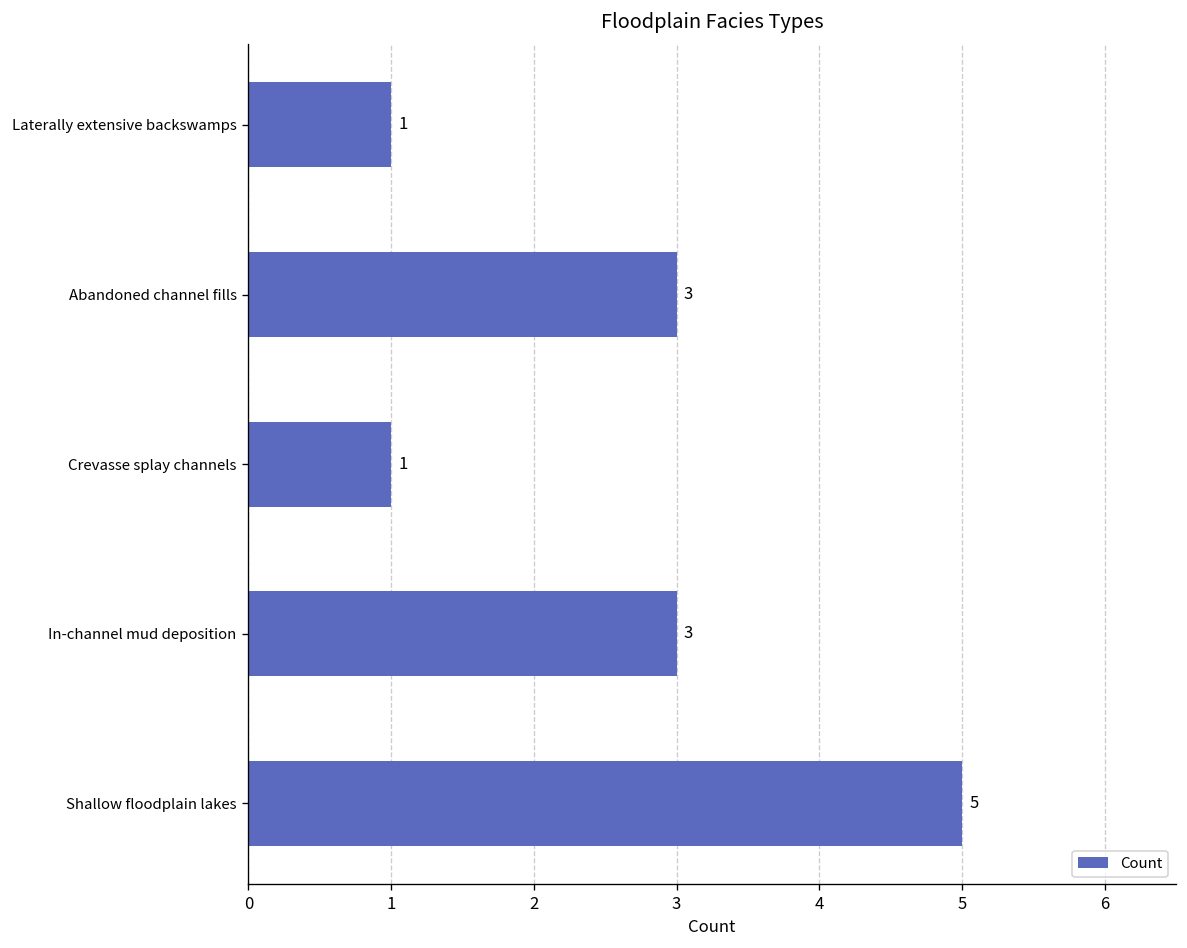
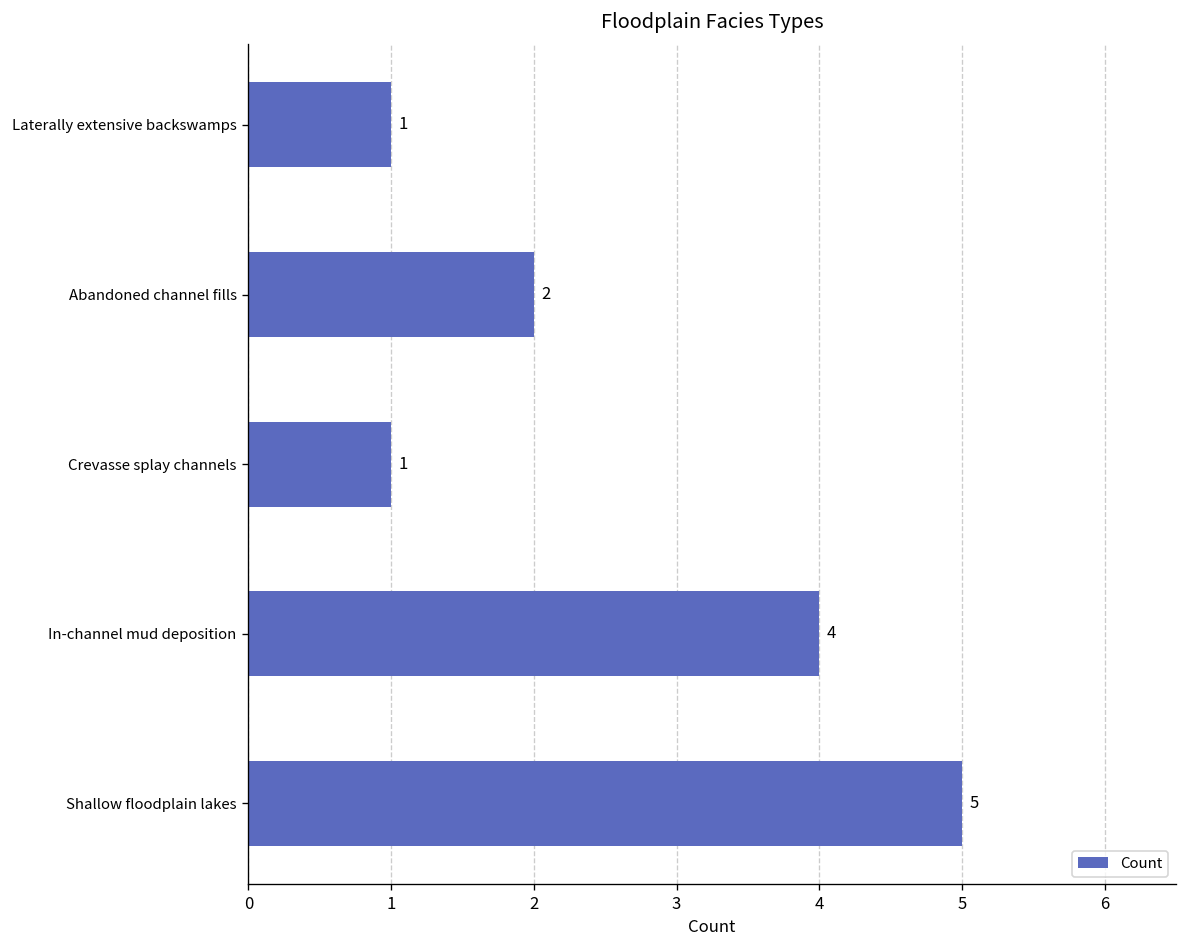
  {
    "Laterally extensive backswamps": 1,
-   "Abandoned channel fills": 3,
+   "Abandoned channel fills": 2,
    "Crevasse splay channels": 1,
-   "In-channel mud deposition": 3,
+   "In-channel mud deposition": 4,
    "Shallow floodplain lakes": 5
  }
